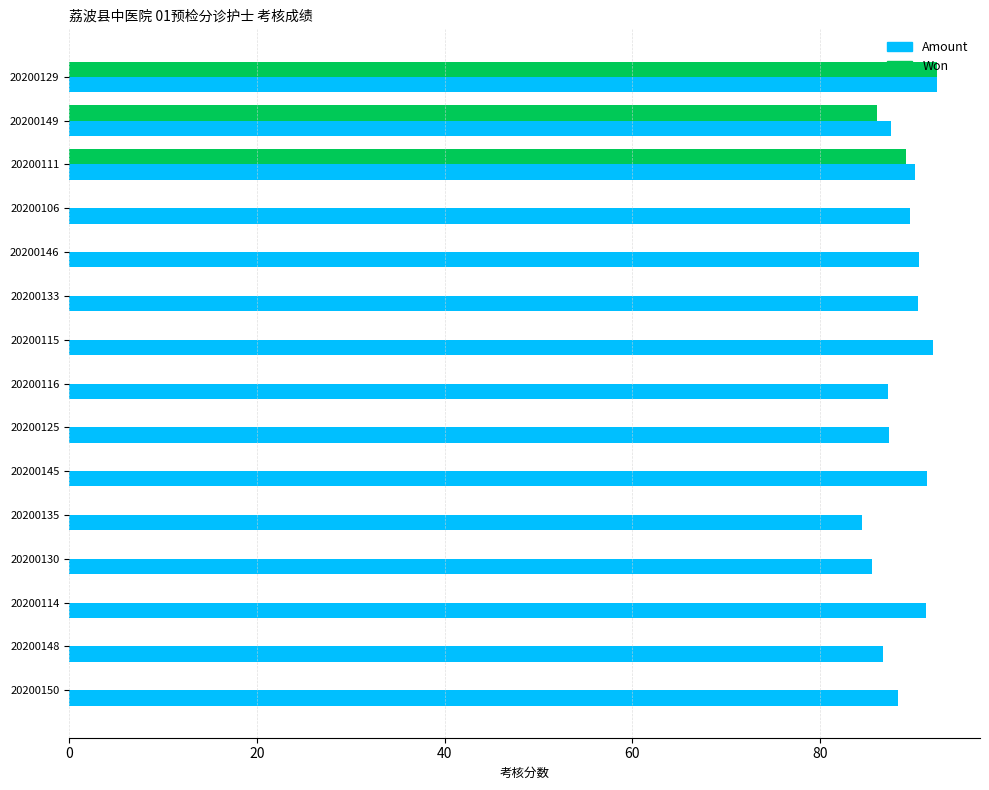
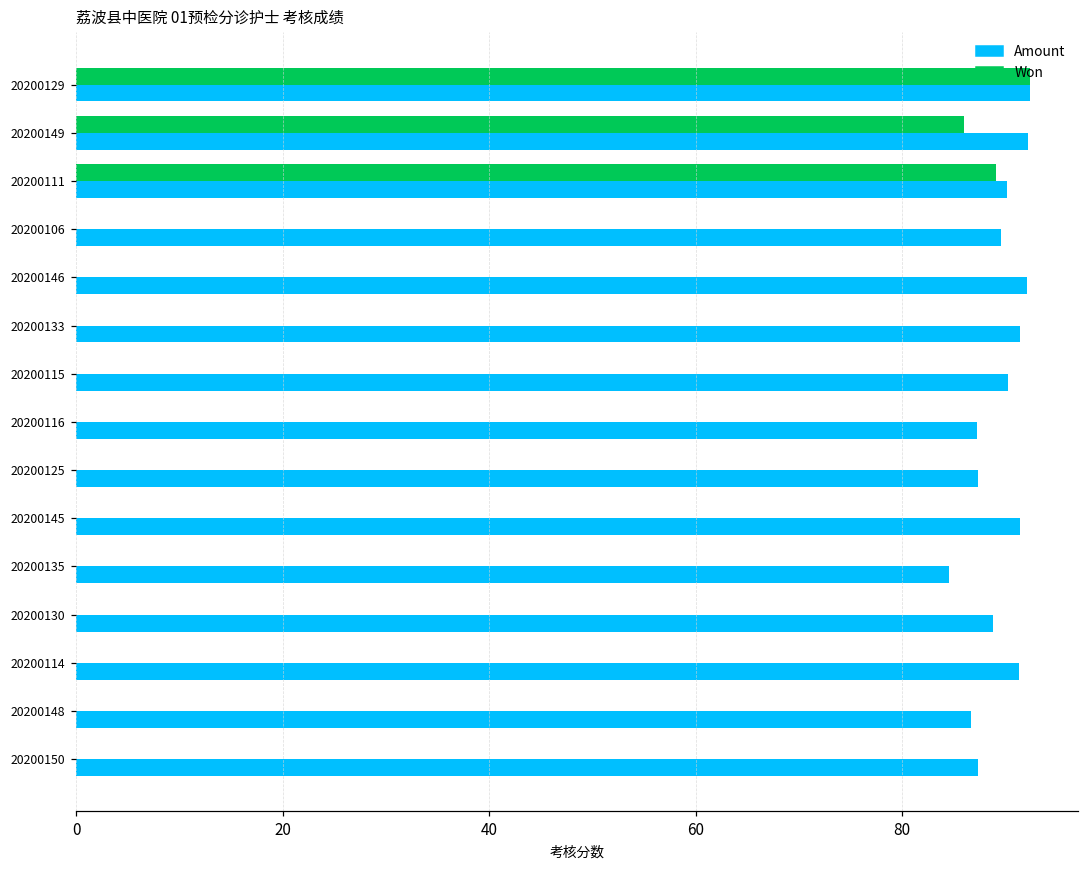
  {
    "Amount": {
      "20200129": 92,
-     "20200149": 88,
+     "20200149": 92,
      "20200111": 90,
      "20200106": 90,
-     "20200146": 91,
-     "20200133": 90,
-     "20200115": 92,
+     "20200146": 92,
+     "20200133": 91,
+     "20200115": 90,
      "20200116": 87,
      "20200125": 87,
      "20200145": 91,
      "20200135": 85,
-     "20200130": 86,
+     "20200130": 89,
      "20200114": 91,
      "20200148": 87,
-     "20200150": 88
+     "20200150": 87
    },
    "Won": {
      "20200129": 92,
      "20200149": 86,
      "20200111": 89,
      "20200106": 0,
      "20200146": 0,
      "20200133": 0,
      "20200115": 0,
      "20200116": 0,
      "20200125": 0,
      "20200145": 0,
      "20200135": 0,
      "20200130": 0,
      "20200114": 0,
      "20200148": 0,
      "20200150": 0
    }
  }
